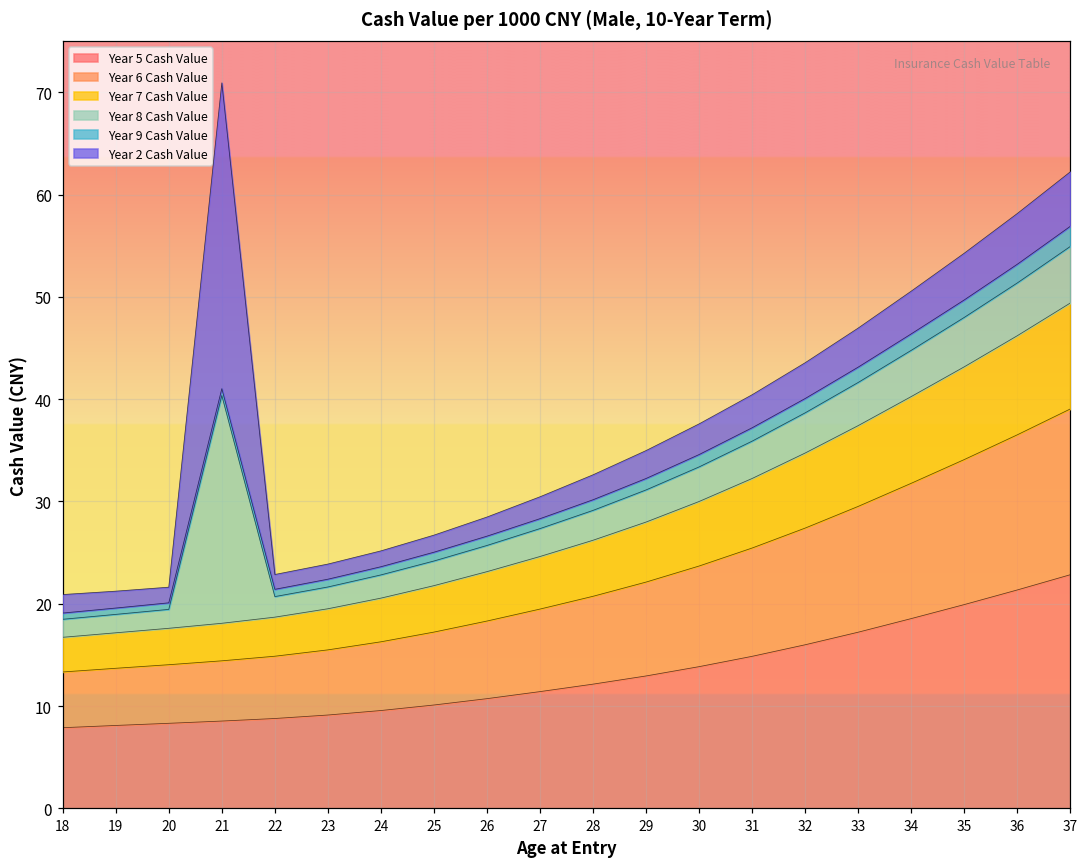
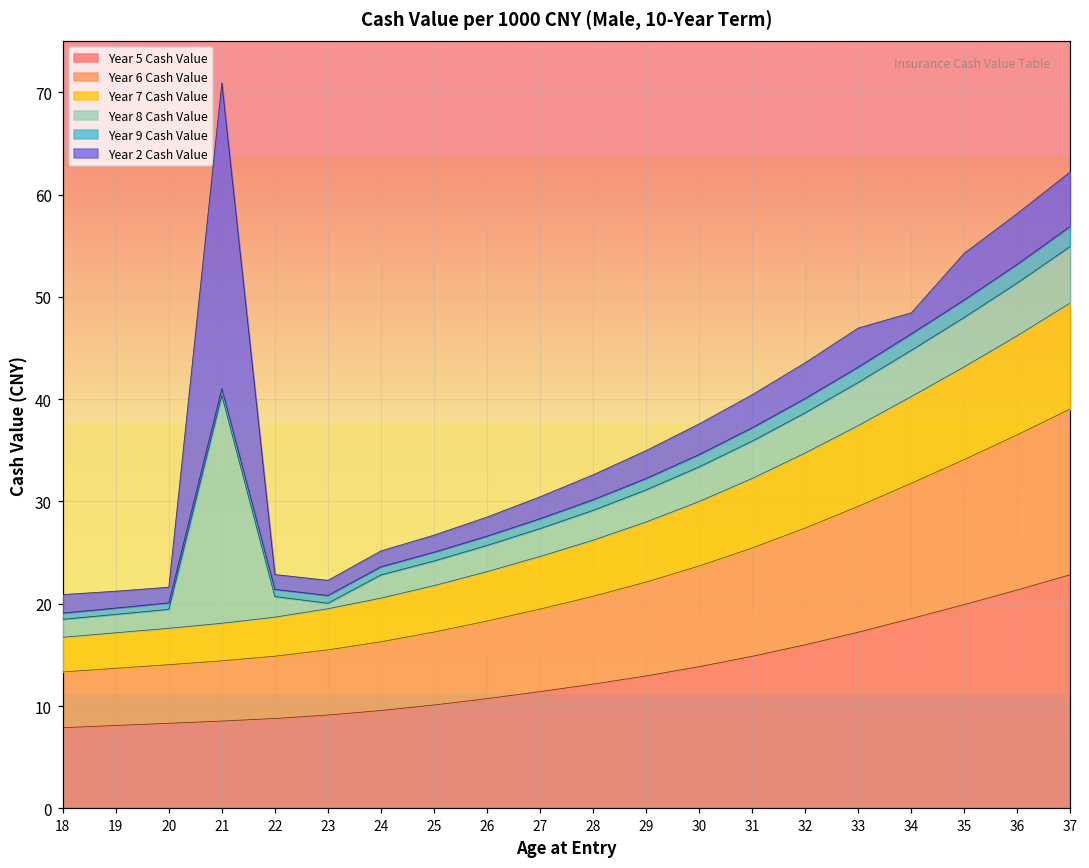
  {
    "Year 7 Cash Value": {
      "18": 3,
      "19": 3,
      "20": 4,
      "21": 4,
      "22": 4,
      "23": 4,
      "24": 4,
      "25": 5,
      "26": 5,
      "27": 5,
      "28": 5,
      "29": 6,
      "30": 6,
      "31": 7,
      "32": 7,
      "33": 8,
      "34": 8,
      "35": 9,
      "36": 10,
      "37": 10
    },
    "Year 8 Cash Value": {
      "18": 2,
      "19": 2,
      "20": 2,
      "21": 22,
      "22": 2,
-     "23": 2,
+     "23": 1,
      "24": 2,
      "25": 2,
      "26": 3,
      "27": 3,
      "28": 3,
      "29": 3,
      "30": 3,
      "31": 4,
      "32": 4,
      "33": 4,
      "34": 5,
      "35": 5,
      "36": 5,
      "37": 6
    },
    "Year 9 Cash Value": {
      "18": 1,
      "19": 1,
      "20": 1,
      "21": 1,
      "22": 1,
      "23": 1,
      "24": 1,
      "25": 1,
      "26": 1,
      "27": 1,
      "28": 1,
      "29": 1,
      "30": 1,
      "31": 1,
      "32": 1,
      "33": 2,
      "34": 2,
      "35": 2,
      "36": 2,
      "37": 2
    },
    "Year 2 Cash Value": {
      "18": 2,
      "19": 2,
      "20": 2,
      "21": 30,
      "22": 1,
      "23": 1,
      "24": 2,
      "25": 2,
      "26": 2,
      "27": 2,
      "28": 2,
      "29": 3,
      "30": 3,
      "31": 3,
      "32": 4,
      "33": 4,
-     "34": 4,
+     "34": 2,
      "35": 5,
      "36": 5,
      "37": 5
    }
  }
